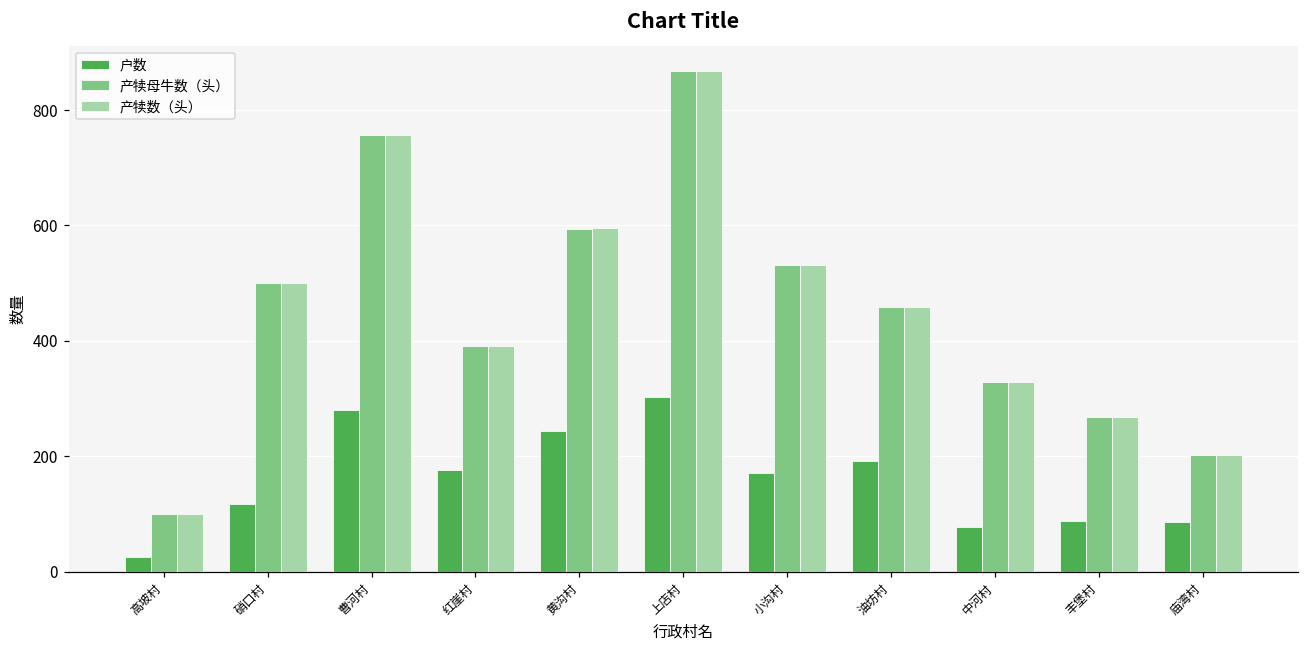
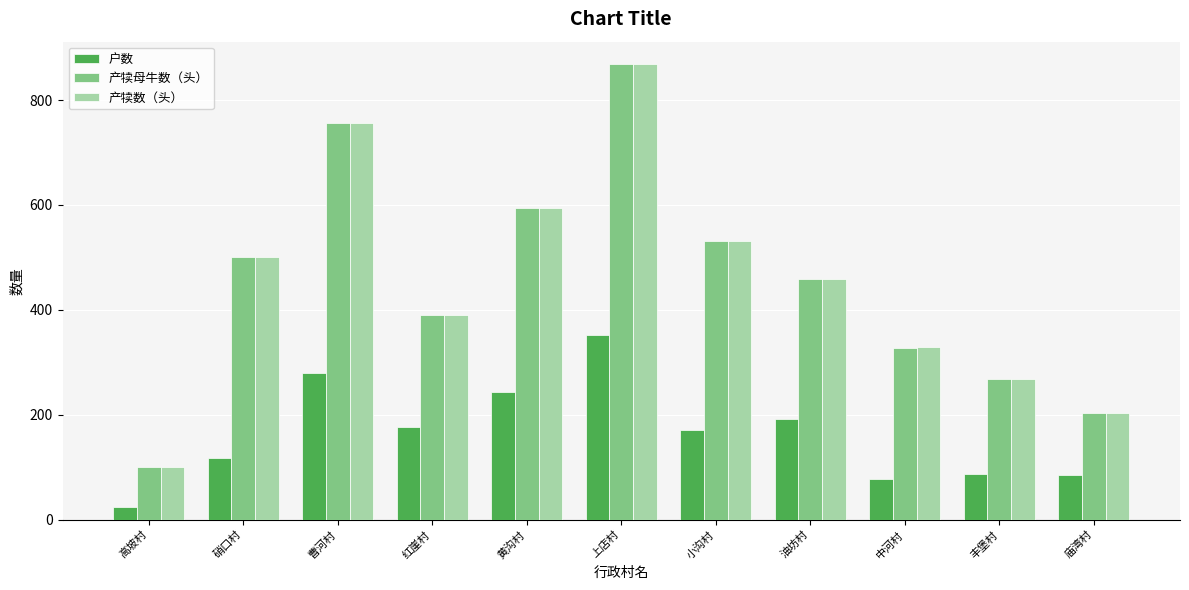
  {
    "户数": {
      "高坡村": 30,
      "硝口村": 120,
      "曹河村": 280,
      "红崖村": 180,
      "黄沟村": 240,
-     "上店村": 300,
+     "上店村": 350,
      "小沟村": 170,
      "油坊村": 190,
      "中河村": 80,
      "丰堡村": 90,
      "庙湾村": 90
    }
  }
